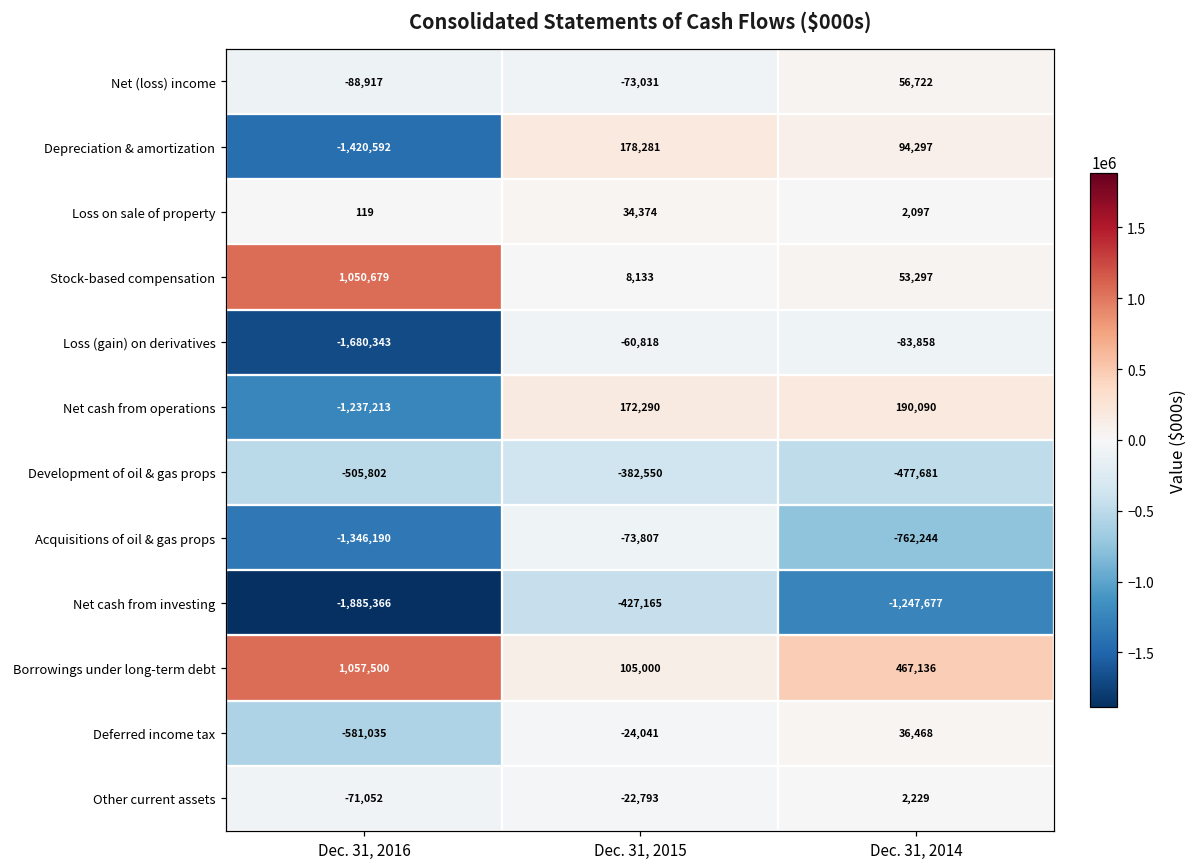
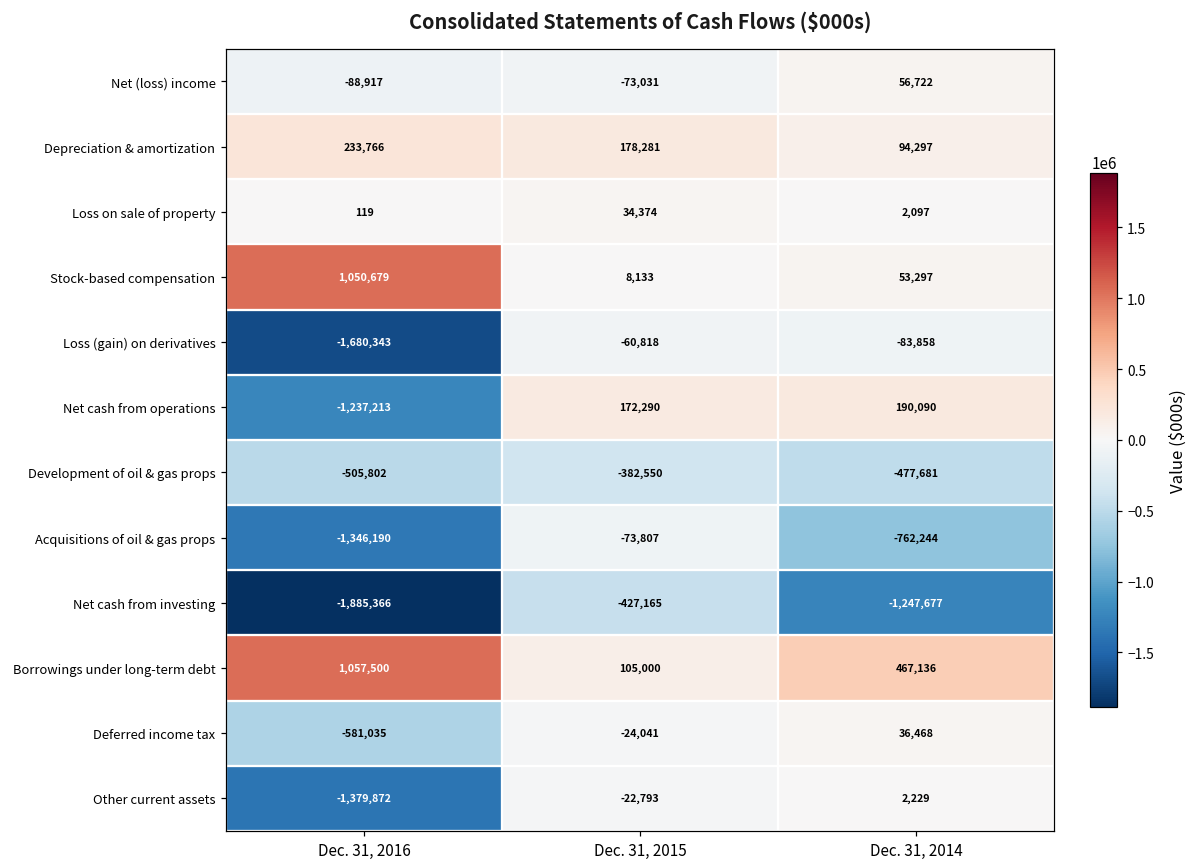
  {
    "Net (loss) income": {
      "Dec. 31, 2016": "-88,917",
      "Dec. 31, 2015": "-73,031",
      "Dec. 31, 2014": "56,722"
    },
    "Depreciation & amortization": {
-     "Dec. 31, 2016": "-1,420,592",
+     "Dec. 31, 2016": "233,766",
      "Dec. 31, 2015": "178,281",
      "Dec. 31, 2014": "94,297"
    },
    "Loss on sale of property": {
      "Dec. 31, 2016": "119",
      "Dec. 31, 2015": "34,374",
      "Dec. 31, 2014": "2,097"
    },
    "Stock-based compensation": {
      "Dec. 31, 2016": "1,050,679",
      "Dec. 31, 2015": "8,133",
      "Dec. 31, 2014": "53,297"
    },
    "Loss (gain) on derivatives": {
      "Dec. 31, 2016": "-1,680,343",
      "Dec. 31, 2015": "-60,818",
      "Dec. 31, 2014": "-83,858"
    },
    "Net cash from operations": {
      "Dec. 31, 2016": "-1,237,213",
      "Dec. 31, 2015": "172,290",
      "Dec. 31, 2014": "190,090"
    },
    "Development of oil & gas props": {
      "Dec. 31, 2016": "-505,802",
      "Dec. 31, 2015": "-382,550",
      "Dec. 31, 2014": "-477,681"
    },
    "Acquisitions of oil & gas props": {
      "Dec. 31, 2016": "-1,346,190",
      "Dec. 31, 2015": "-73,807",
      "Dec. 31, 2014": "-762,244"
    },
    "Net cash from investing": {
      "Dec. 31, 2016": "-1,885,366",
      "Dec. 31, 2015": "-427,165",
      "Dec. 31, 2014": "-1,247,677"
    },
    "Borrowings under long-term debt": {
      "Dec. 31, 2016": "1,057,500",
      "Dec. 31, 2015": "105,000",
      "Dec. 31, 2014": "467,136"
    },
    "Deferred income tax": {
      "Dec. 31, 2016": "-581,035",
      "Dec. 31, 2015": "-24,041",
      "Dec. 31, 2014": "36,468"
    },
    "Other current assets": {
-     "Dec. 31, 2016": "-71,052",
+     "Dec. 31, 2016": "-1,379,872",
      "Dec. 31, 2015": "-22,793",
      "Dec. 31, 2014": "2,229"
    }
  }
